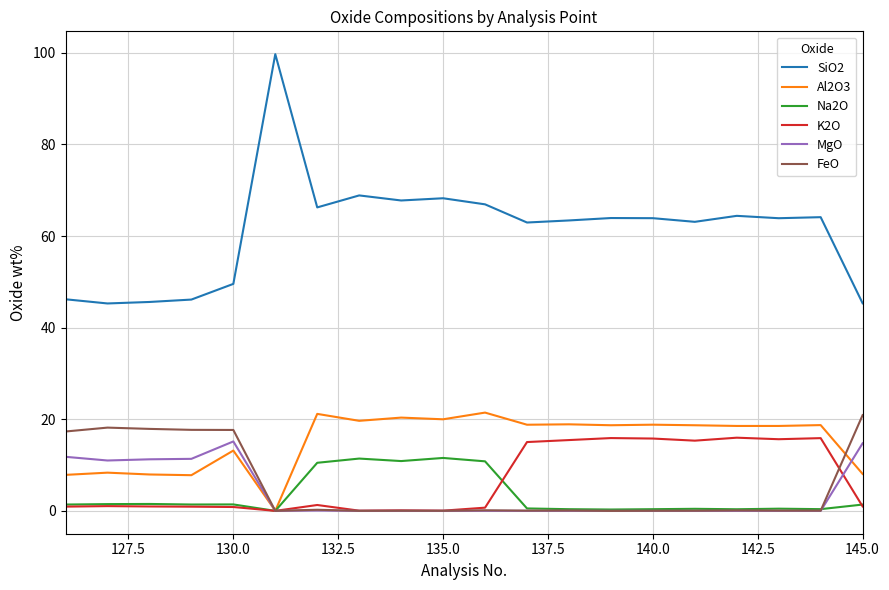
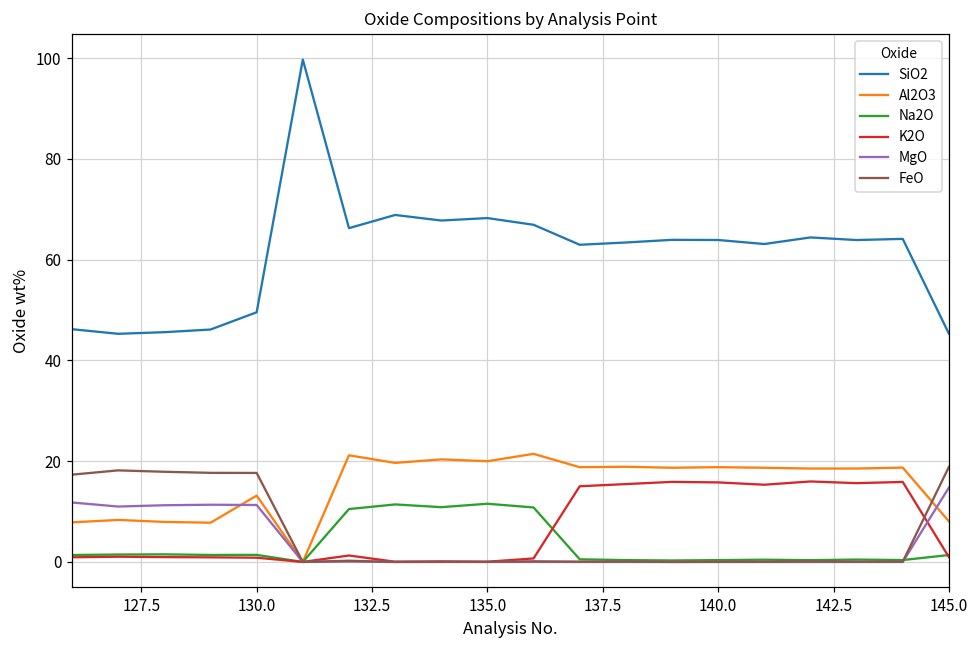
  {
    "SiO2": {
      "130.0": 50,
      "135.0": 68,
      "140.0": 64,
      "145.0": 45
    },
    "Al2O3": {
      "130.0": 13,
      "135.0": 20,
      "140.0": 19,
      "145.0": 8
    },
    "Na2O": {
      "130.0": 1,
      "135.0": 12
    },
    "K2O": {
      "130.0": 1,
      "140.0": 16
    },
    "MgO": {
-     "130.0": 15,
+     "130.0": 11,
      "145.0": 15
    },
    "FeO": {
      "130.0": 18,
-     "145.0": 21
+     "145.0": 19
    }
  }
